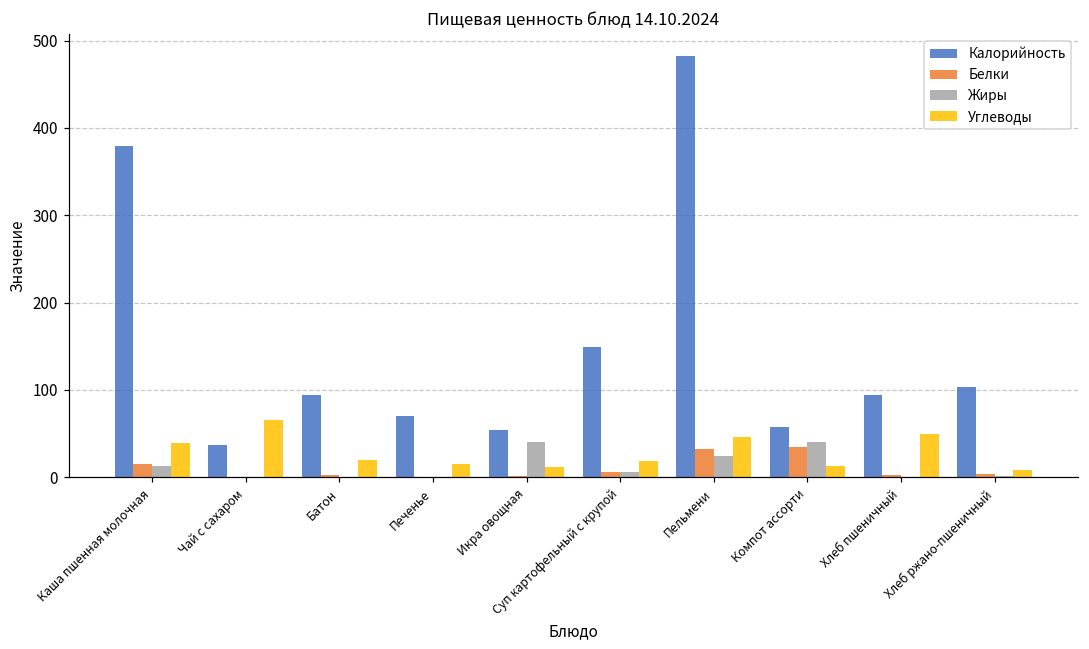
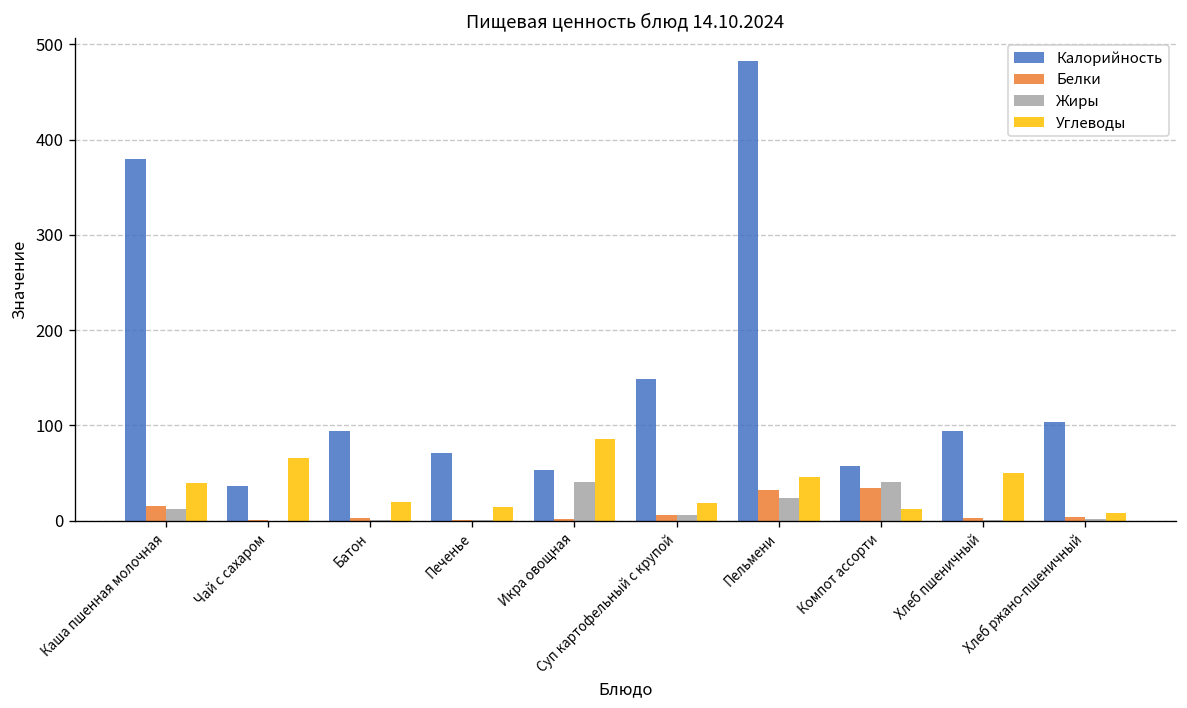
  {
    "Калорийность": {
      "Каша пшенная молочная": 380,
      "Чай с сахаром": 40,
      "Батон": 90,
      "Печенье": 70,
      "Икра овощная": 50,
      "Суп картофельный с крупой": 150,
      "Пельмени": 480,
      "Компот ассорти": 60,
      "Хлеб пшеничный": 90,
      "Хлеб ржано-пшеничный": 100
    },
    "Белки": {
      "Каша пшенная молочная": 20,
      "Суп картофельный с крупой": 10,
      "Пельмени": 30,
      "Компот ассорти": 30,
      "Хлеб ржано-пшеничный": 0
    },
    "Жиры": {
      "Каша пшенная молочная": 10,
      "Икра овощная": 40,
      "Суп картофельный с крупой": 10,
      "Пельмени": 20,
      "Компот ассорти": 40
    },
    "Углеводы": {
      "Каша пшенная молочная": 40,
      "Чай с сахаром": 70,
      "Батон": 20,
      "Печенье": 10,
-     "Икра овощная": 10,
+     "Икра овощная": 90,
      "Суп картофельный с крупой": 20,
      "Пельмени": 50,
      "Компот ассорти": 10,
      "Хлеб пшеничный": 50,
      "Хлеб ржано-пшеничный": 10
    }
  }
